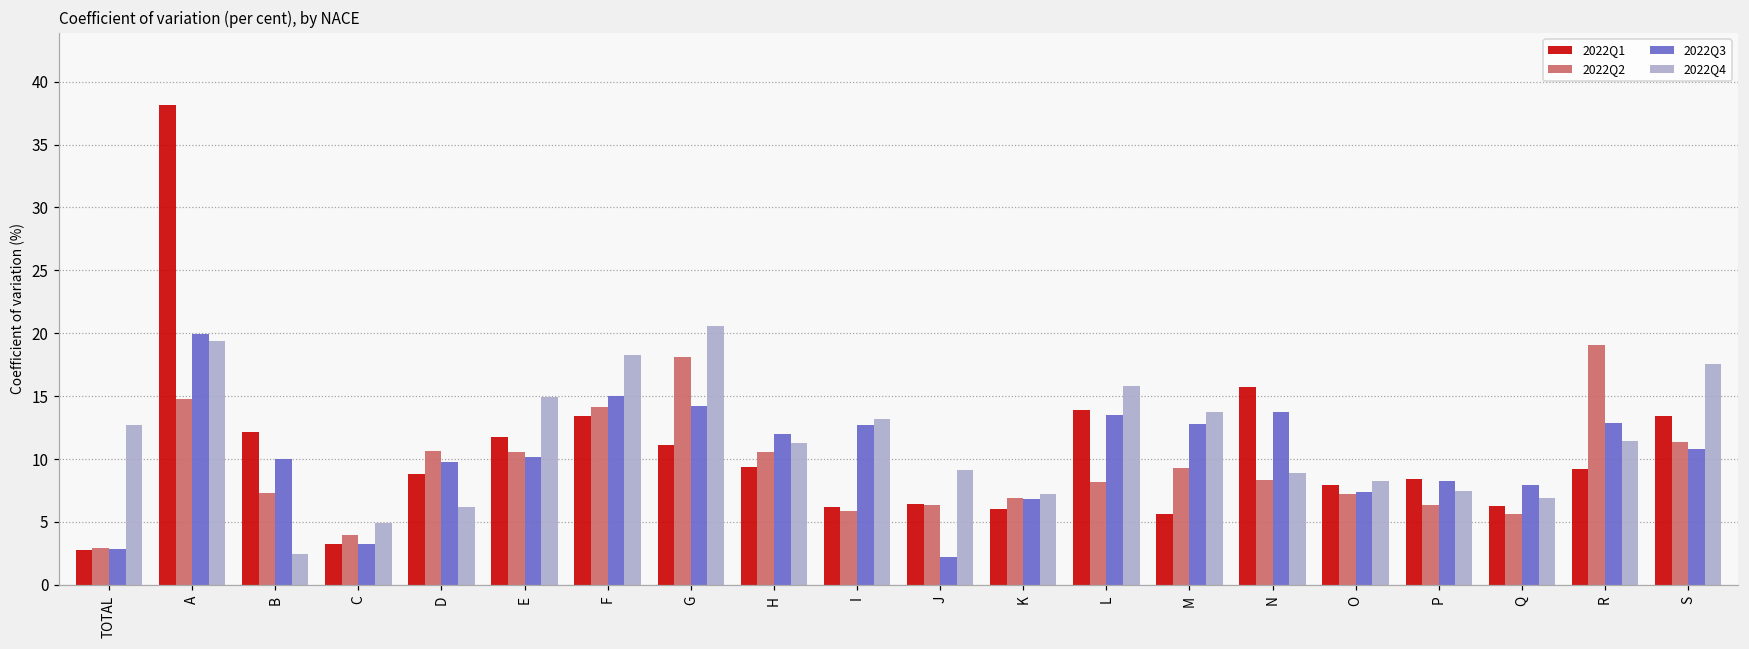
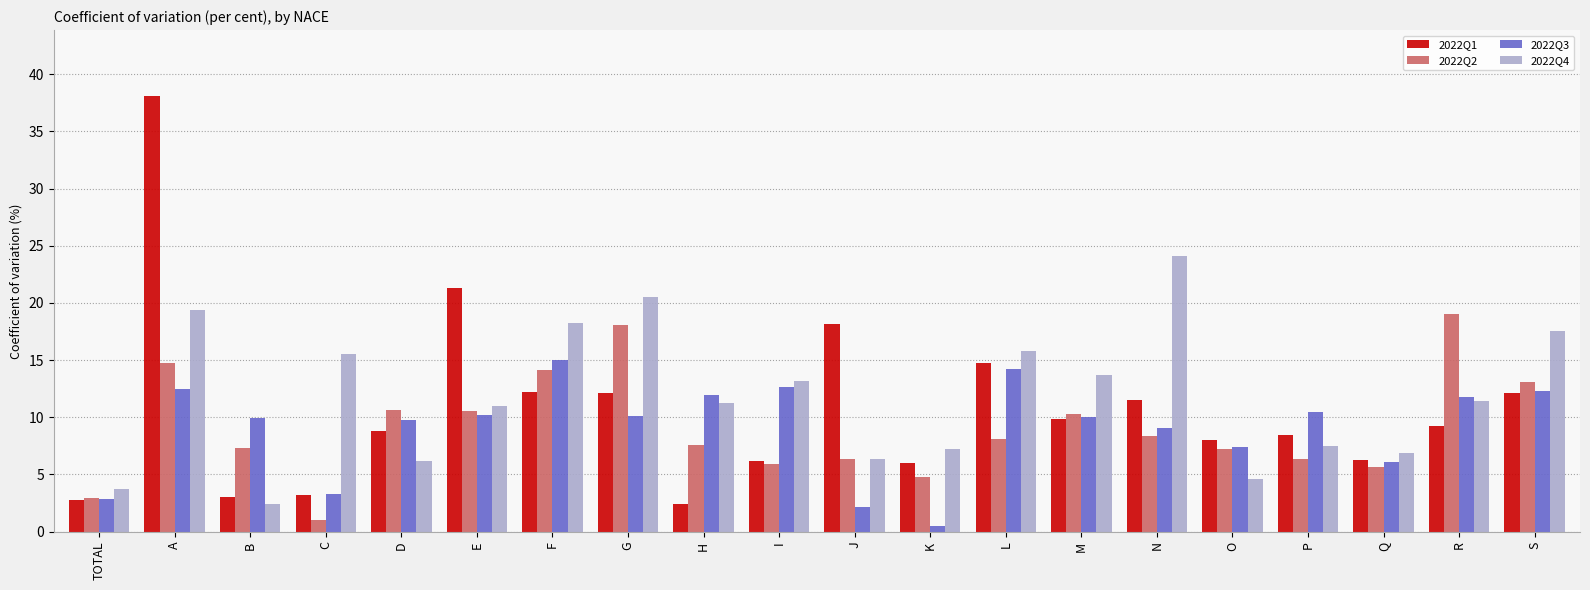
  {
    "2022Q1": {
      "TOTAL": 2.8,
      "A": 38.1,
-     "B": 12.1,
+     "B": 3.1,
      "C": 3.2,
      "D": 8.8,
-     "E": 11.7,
-     "F": 13.4,
-     "G": 11.1,
-     "H": 9.4,
+     "E": 21.3,
+     "F": 12.2,
+     "G": 12.1,
+     "H": 2.4,
      "I": 6.2,
-     "J": 6.4,
+     "J": 18.1,
      "K": 6.0,
-     "L": 13.9,
-     "M": 5.7,
-     "N": 15.7,
+     "L": 14.7,
+     "M": 9.8,
+     "N": 11.5,
      "O": 8.0,
      "P": 8.4,
      "Q": 6.3,
      "R": 9.2,
-     "S": 13.4
+     "S": 12.1
    },
    "2022Q2": {
      "TOTAL": 2.9,
      "A": 14.8,
      "B": 7.3,
-     "C": 3.9,
+     "C": 1.0,
      "D": 10.7,
      "E": 10.6,
      "F": 14.1,
      "G": 18.1,
-     "H": 10.5,
+     "H": 7.5,
      "I": 5.9,
      "J": 6.3,
-     "K": 6.9,
+     "K": 4.8,
      "L": 8.1,
-     "M": 9.3,
+     "M": 10.3,
      "N": 8.4,
      "O": 7.2,
      "P": 6.4,
      "Q": 5.6,
      "R": 19.1,
-     "S": 11.3
+     "S": 13.1
    },
    "2022Q3": {
      "TOTAL": 2.8,
-     "A": 20.0,
+     "A": 12.5,
      "B": 10.0,
      "C": 3.3,
      "D": 9.7,
      "E": 10.2,
      "F": 15.0,
-     "G": 14.2,
+     "G": 10.2,
      "H": 12.0,
      "I": 12.7,
      "J": 2.2,
-     "K": 6.8,
-     "L": 13.5,
-     "M": 12.7,
-     "N": 13.7,
+     "K": 0.5,
+     "L": 14.2,
+     "M": 10.0,
+     "N": 9.0,
      "O": 7.4,
-     "P": 8.3,
-     "Q": 8.0,
-     "R": 12.9,
-     "S": 10.8
+     "P": 10.5,
+     "Q": 6.1,
+     "R": 11.8,
+     "S": 12.3
    },
    "2022Q4": {
-     "TOTAL": 12.7,
+     "TOTAL": 3.7,
      "A": 19.4,
      "B": 2.4,
-     "C": 4.9,
+     "C": 15.5,
      "D": 6.2,
-     "E": 14.9,
+     "E": 11.0,
      "F": 18.3,
      "G": 20.5,
      "H": 11.2,
      "I": 13.2,
-     "J": 9.1,
+     "J": 6.3,
      "K": 7.2,
      "L": 15.8,
      "M": 13.7,
-     "N": 8.9,
-     "O": 8.3,
+     "N": 24.1,
+     "O": 4.6,
      "P": 7.5,
      "Q": 6.9,
      "R": 11.4,
      "S": 17.5
    }
  }
